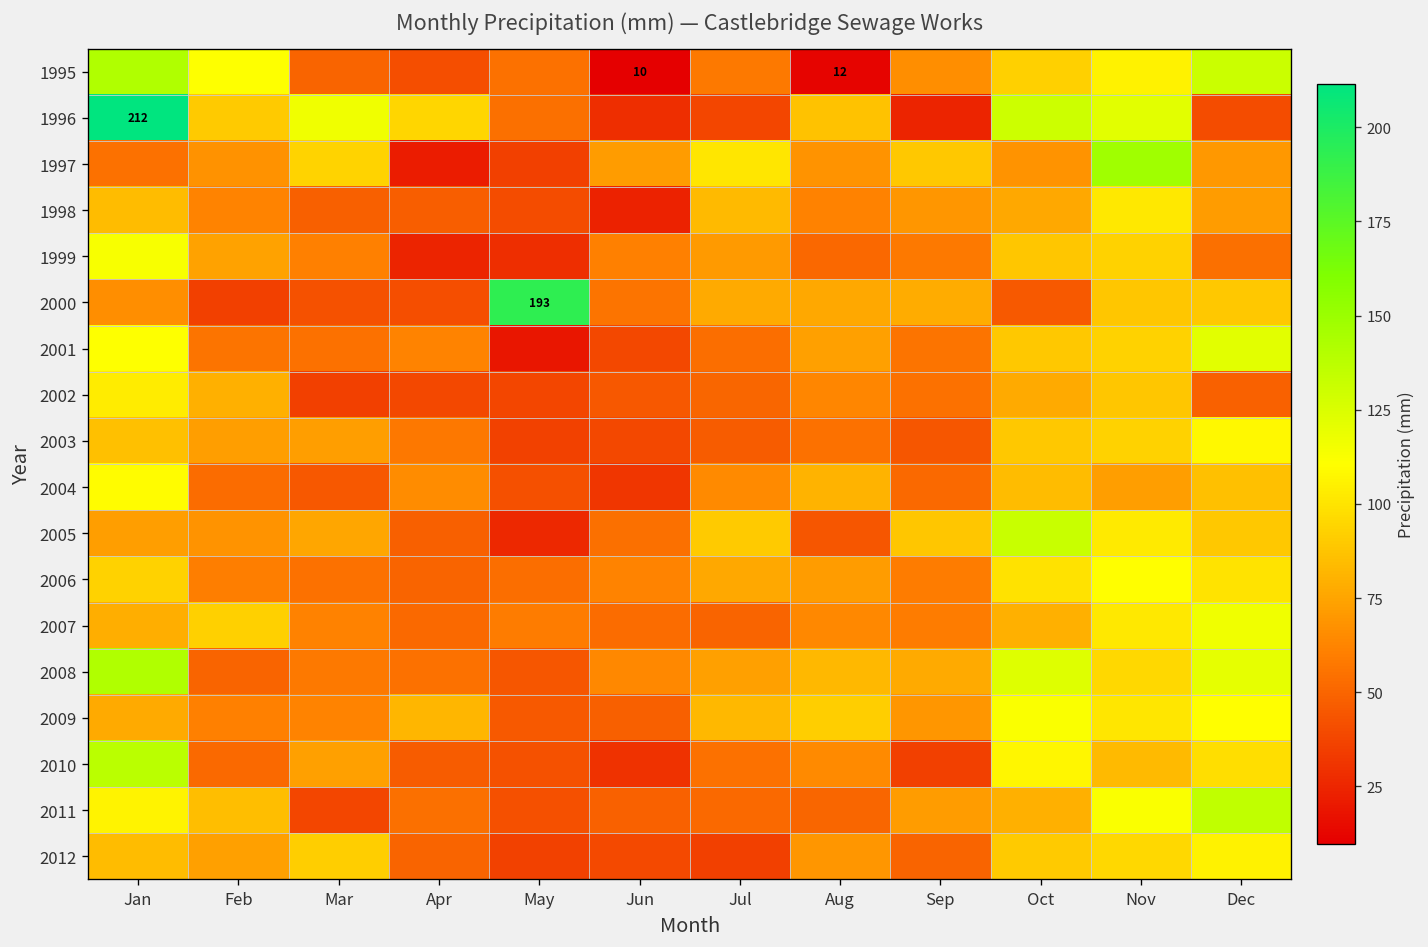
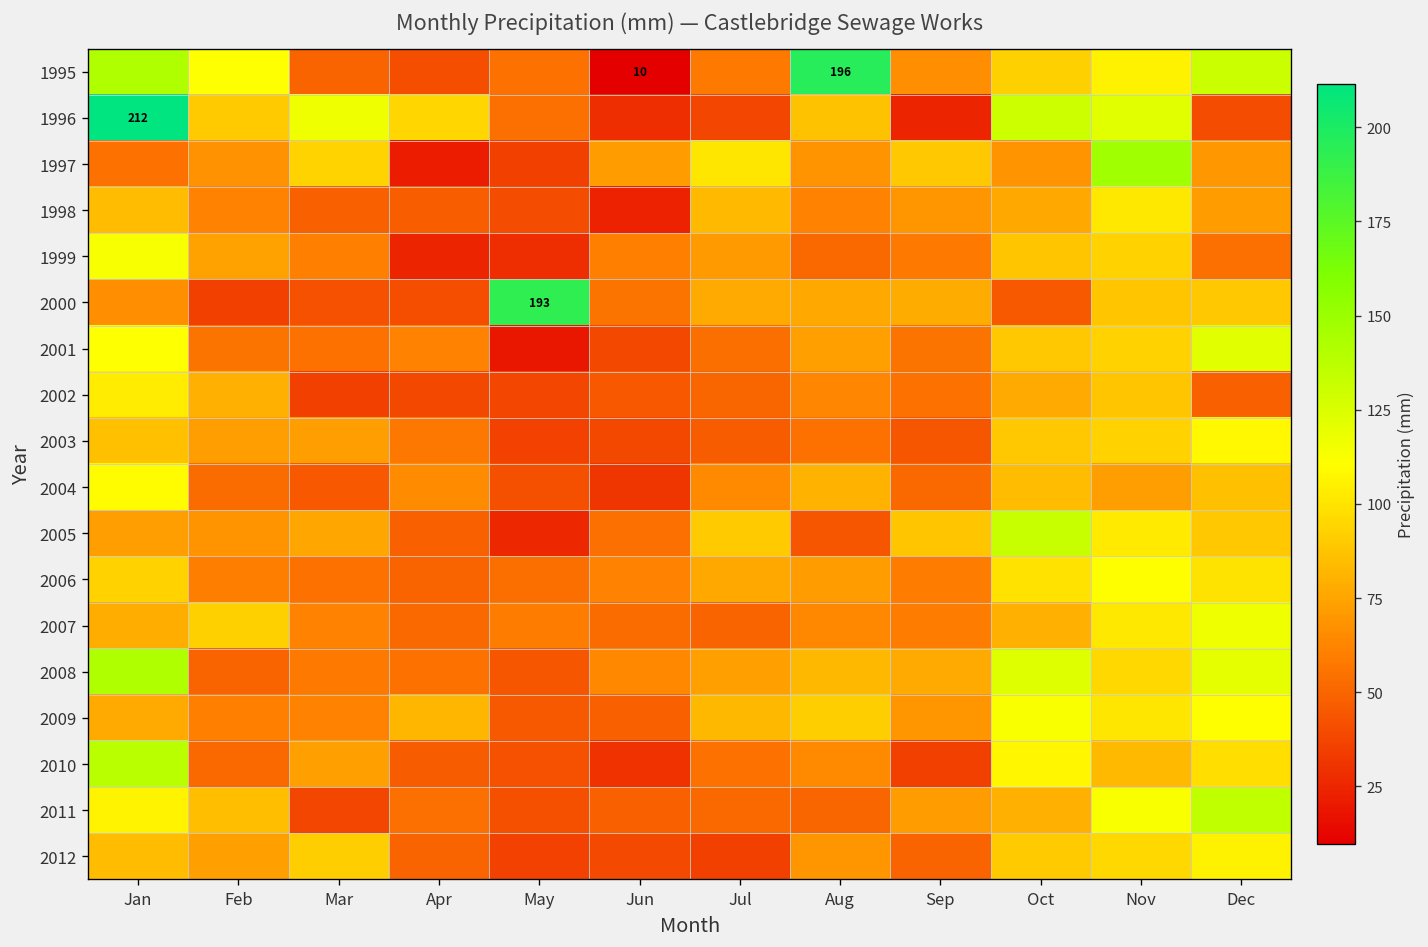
  {
    "1995": {
      "Jun": 10,
-     "Aug": 12
+     "Aug": 196
    },
    "1996": {
      "Jan": 212
    },
    "2000": {
      "May": 193
    }
  }
